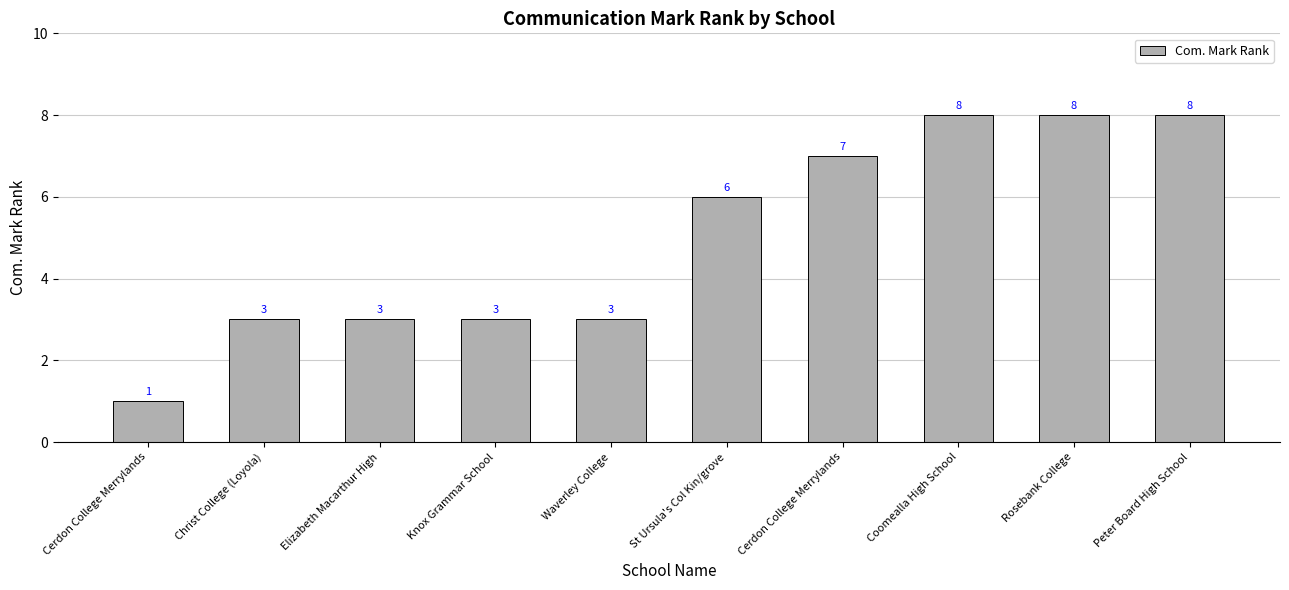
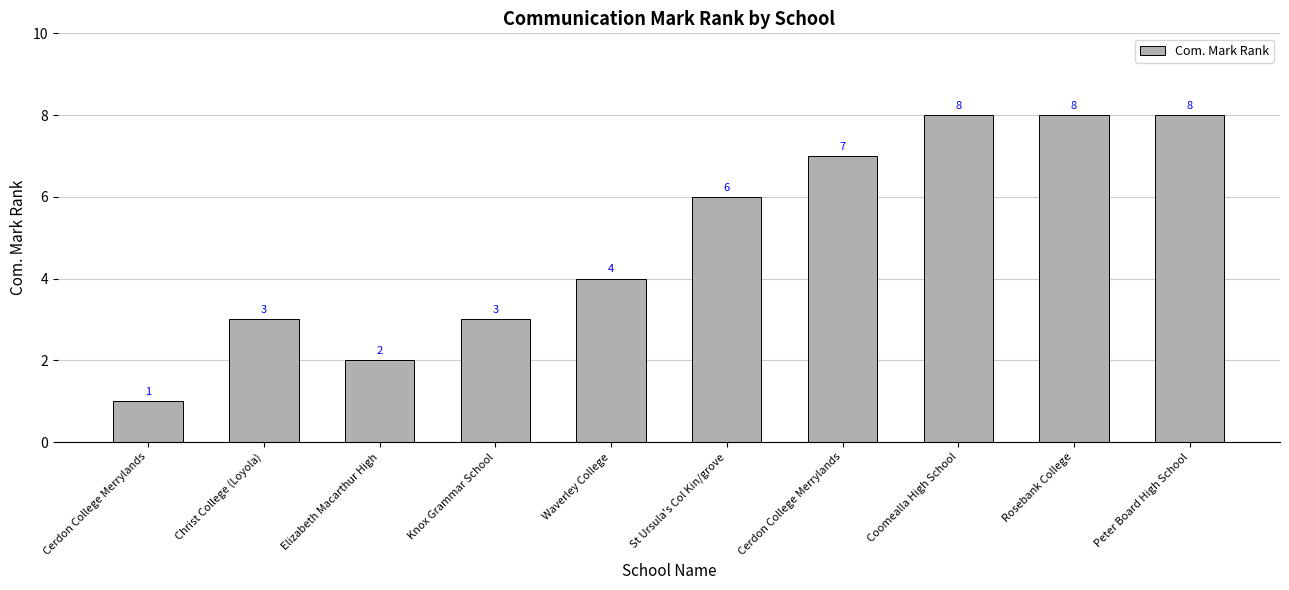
  {
    "Christ College (Loyola)": 3,
-   "Elizabeth Macarthur High": 3,
+   "Elizabeth Macarthur High": 2,
    "Knox Grammar School": 3,
-   "Waverley College": 3,
+   "Waverley College": 4,
    "St Ursula's Col Kin/grove": 6,
    "Coomealla High School": 8,
    "Rosebank College": 8,
    "Peter Board High School": 8
  }
